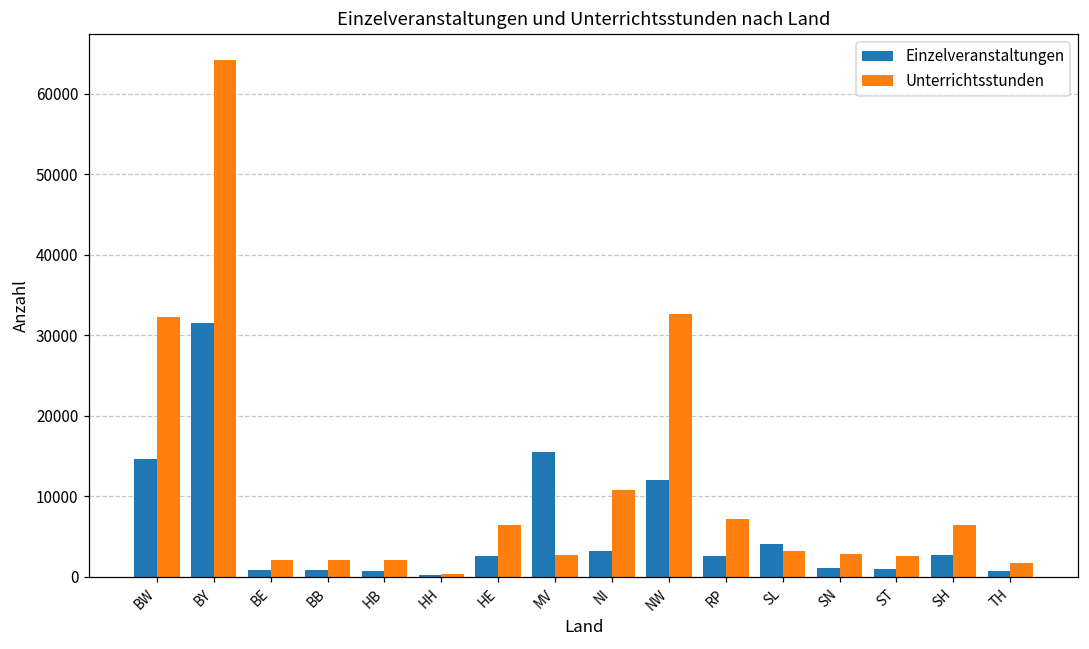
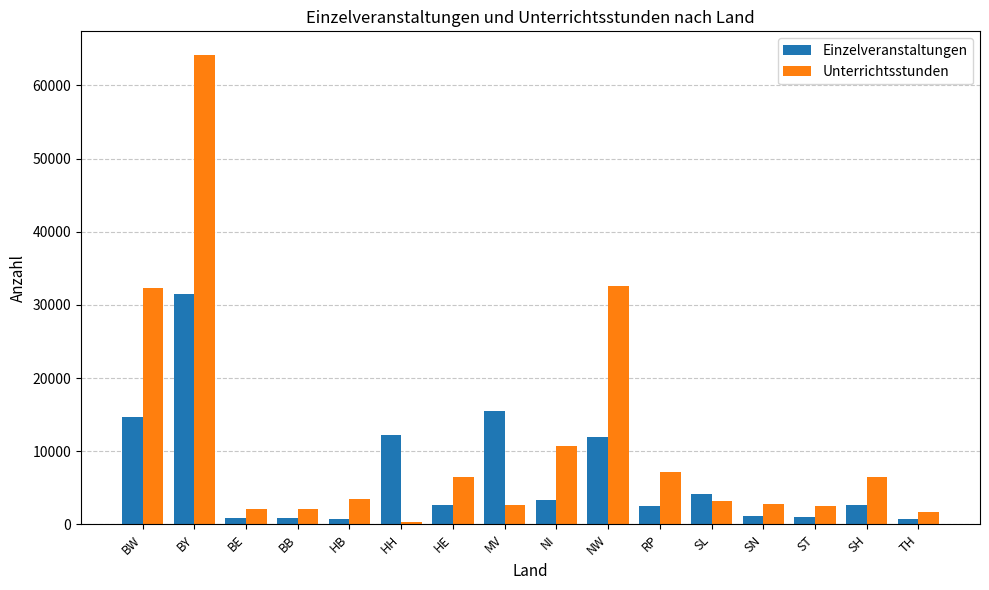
  {
    "Einzelveranstaltungen": {
      "BW": 15000,
      "BY": 32000,
      "BE": 1000,
      "BB": 1000,
      "HB": 1000,
-     "HH": 0,
+     "HH": 12000,
      "HE": 3000,
      "MV": 15000,
      "NI": 3000,
      "NW": 12000,
      "RP": 3000,
      "SL": 4000,
      "SN": 1000,
      "ST": 1000,
      "SH": 3000,
      "TH": 1000
    },
    "Unterrichtsstunden": {
      "BW": 32000,
      "BY": 64000,
      "BE": 2000,
      "BB": 2000,
-     "HB": 2000,
+     "HB": 3000,
      "HH": 0,
      "HE": 6000,
      "MV": 3000,
      "NI": 11000,
      "NW": 33000,
      "RP": 7000,
      "SL": 3000,
      "SN": 3000,
      "ST": 3000,
      "SH": 6000,
      "TH": 2000
    }
  }
